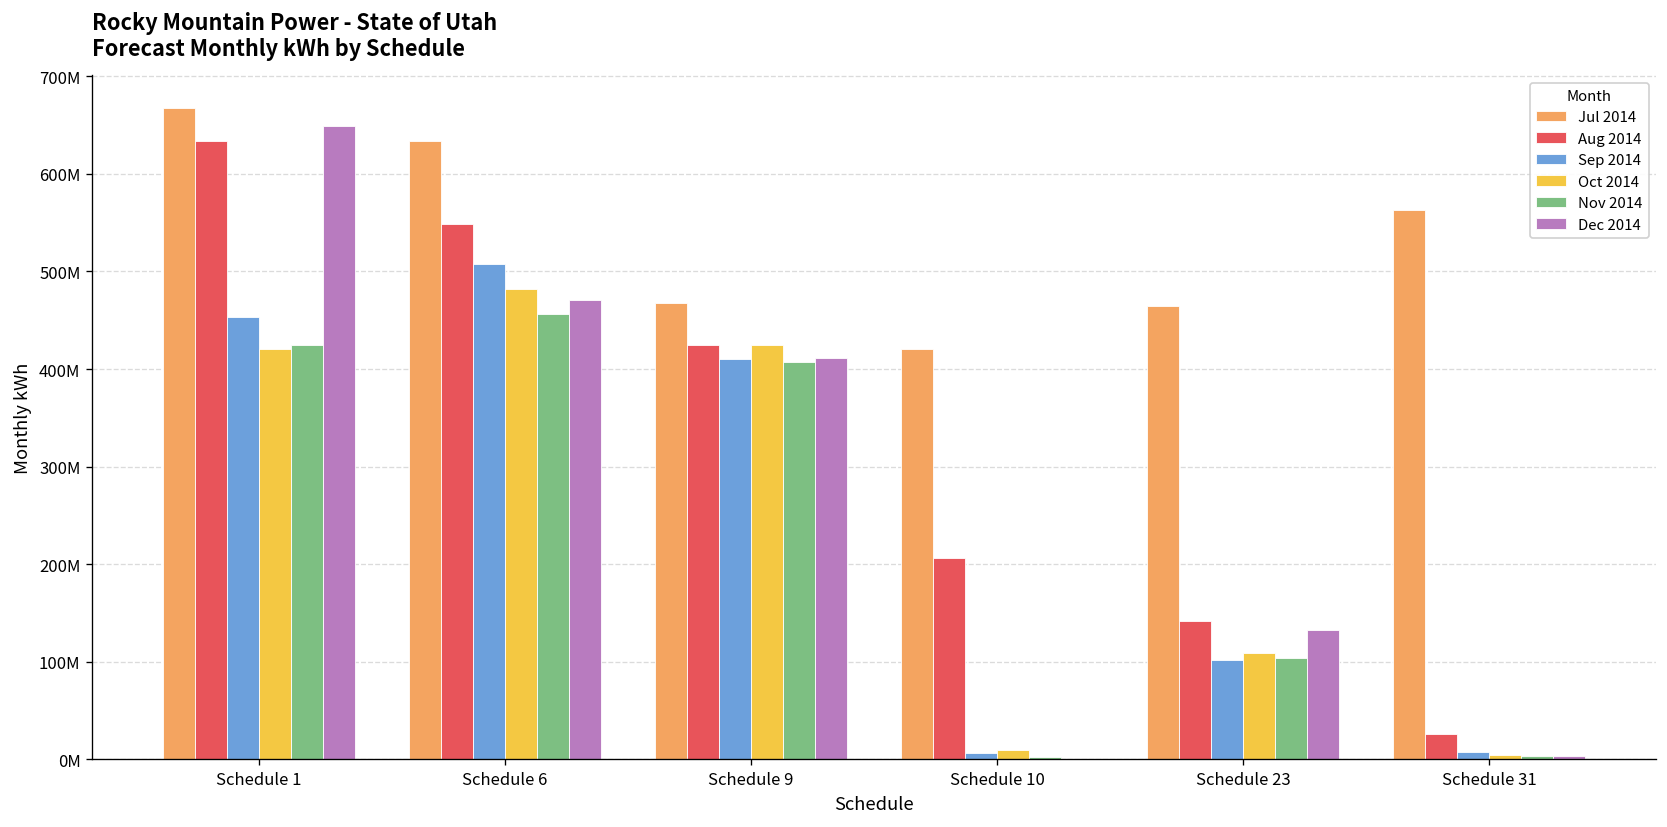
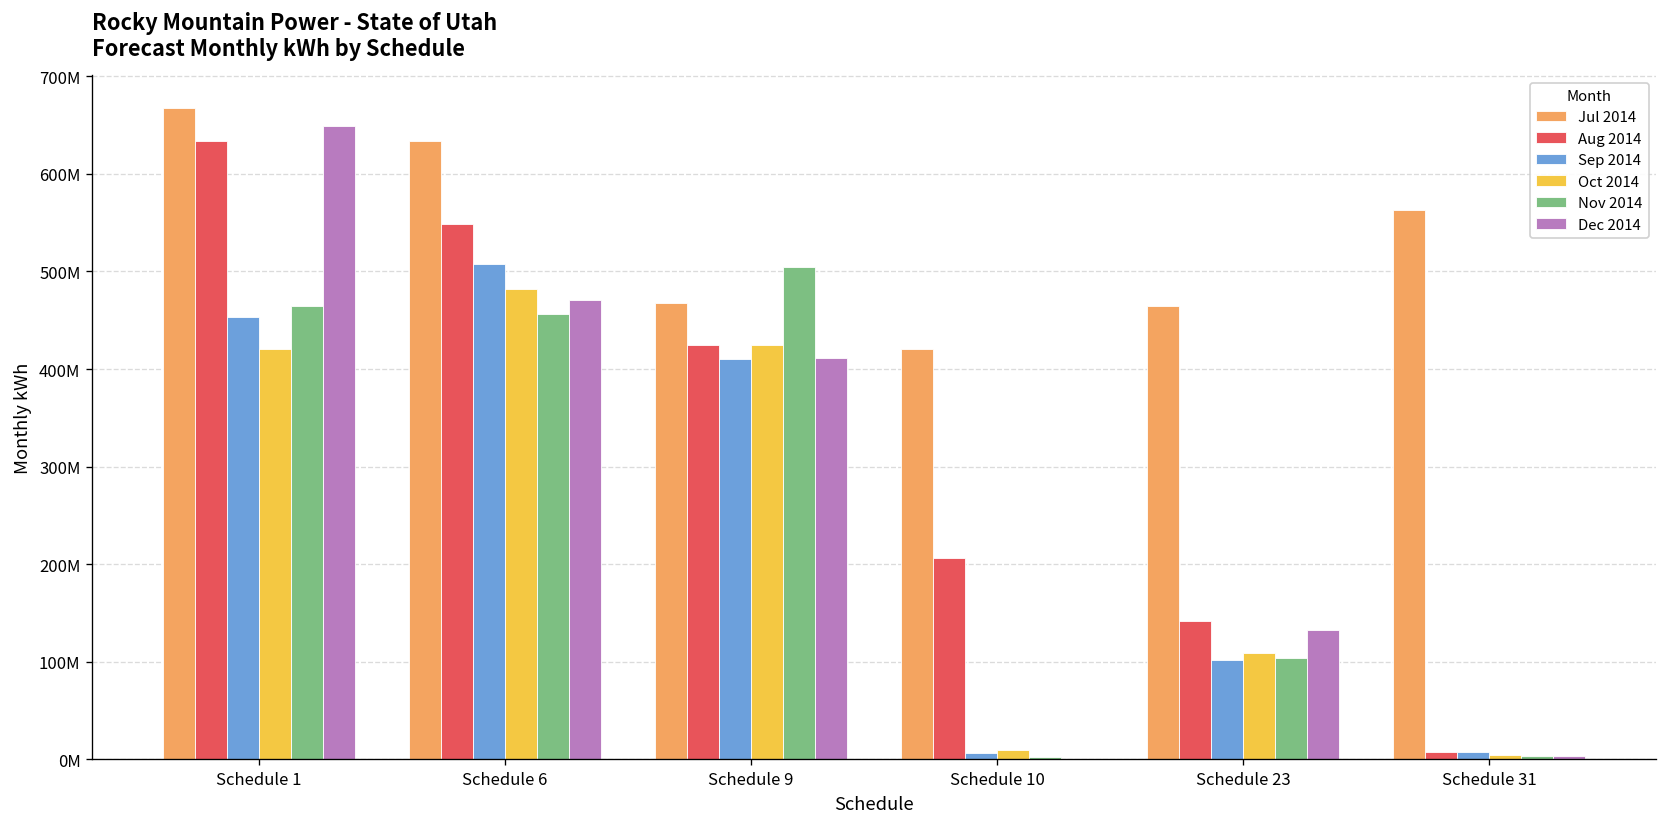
  {
    "Aug 2014": {
      "Schedule 1": 630000000,
      "Schedule 6": 550000000,
      "Schedule 9": 420000000,
      "Schedule 10": 210000000,
      "Schedule 23": 140000000,
-     "Schedule 31": 30000000
+     "Schedule 31": 10000000
    },
    "Sep 2014": {
      "Schedule 1": 450000000,
      "Schedule 6": 510000000,
      "Schedule 9": 410000000,
      "Schedule 10": 10000000,
      "Schedule 23": 100000000,
      "Schedule 31": 10000000
    },
    "Nov 2014": {
-     "Schedule 1": 420000000,
+     "Schedule 1": 460000000,
      "Schedule 6": 460000000,
-     "Schedule 9": 410000000,
+     "Schedule 9": 500000000,
      "Schedule 23": 100000000,
      "Schedule 31": 0
    },
    "Dec 2014": {
      "Schedule 1": 650000000,
      "Schedule 6": 470000000,
      "Schedule 9": 410000000,
      "Schedule 23": 130000000,
      "Schedule 31": 0
    }
  }
